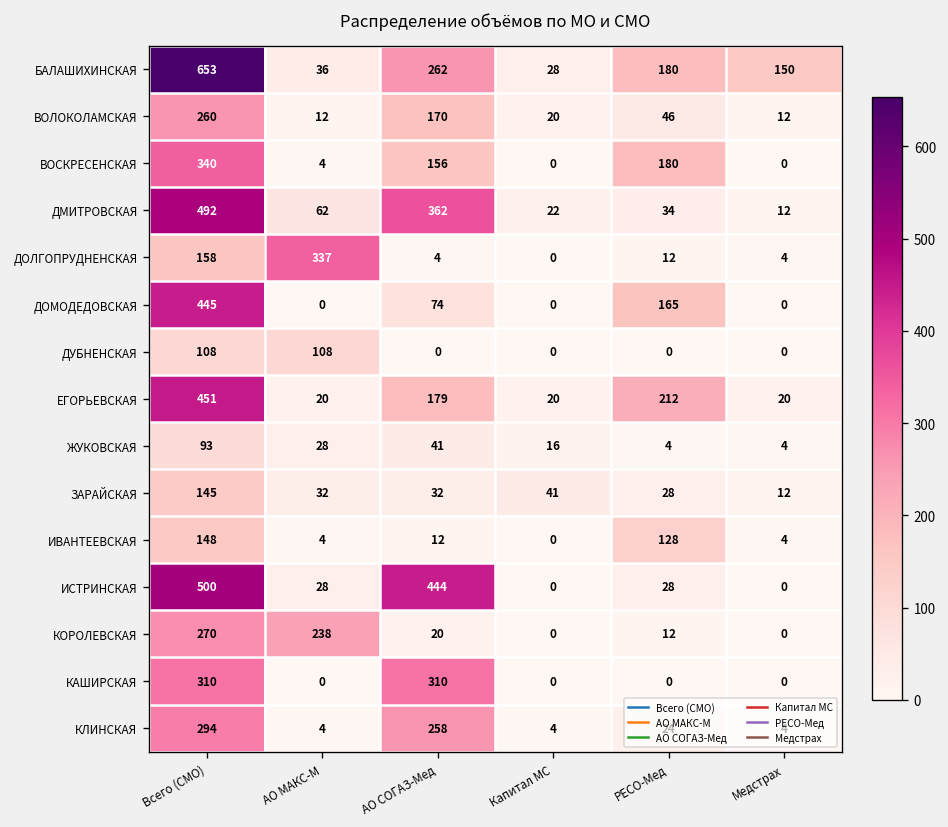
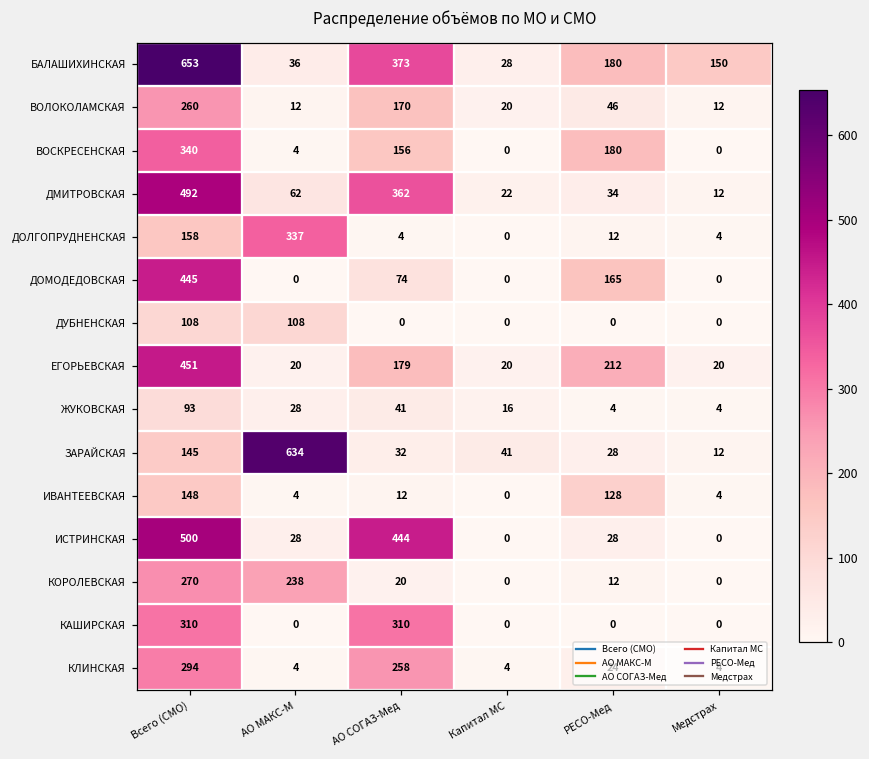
  {
    "БАЛАШИХИНСКАЯ": {
      "Всего (СМО)": 653,
      "АО МАКС-М": 36,
-     "АО СОГАЗ-Мед": 262,
+     "АО СОГАЗ-Мед": 373,
      "Капитал МС": 28,
      "РЕСО-Мед": 180,
      "Медстрах": 150
    },
    "ВОЛОКОЛАМСКАЯ": {
      "Всего (СМО)": 260,
      "АО МАКС-М": 12,
      "АО СОГАЗ-Мед": 170,
      "Капитал МС": 20,
      "РЕСО-Мед": 46,
      "Медстрах": 12
    },
    "ВОСКРЕСЕНСКАЯ": {
      "Всего (СМО)": 340,
      "АО МАКС-М": 4,
      "АО СОГАЗ-Мед": 156,
      "Капитал МС": 0,
      "РЕСО-Мед": 180,
      "Медстрах": 0
    },
    "ДМИТРОВСКАЯ": {
      "Всего (СМО)": 492,
      "АО МАКС-М": 62,
      "АО СОГАЗ-Мед": 362,
      "Капитал МС": 22,
      "РЕСО-Мед": 34,
      "Медстрах": 12
    },
    "ДОЛГОПРУДНЕНСКАЯ": {
      "Всего (СМО)": 158,
      "АО МАКС-М": 337,
      "АО СОГАЗ-Мед": 4,
      "Капитал МС": 0,
      "РЕСО-Мед": 12,
      "Медстрах": 4
    },
    "ДОМОДЕДОВСКАЯ": {
      "Всего (СМО)": 445,
      "АО МАКС-М": 0,
      "АО СОГАЗ-Мед": 74,
      "Капитал МС": 0,
      "РЕСО-Мед": 165,
      "Медстрах": 0
    },
    "ДУБНЕНСКАЯ": {
      "Всего (СМО)": 108,
      "АО МАКС-М": 108,
      "АО СОГАЗ-Мед": 0,
      "Капитал МС": 0,
      "РЕСО-Мед": 0,
      "Медстрах": 0
    },
    "ЕГОРЬЕВСКАЯ": {
      "Всего (СМО)": 451,
      "АО МАКС-М": 20,
      "АО СОГАЗ-Мед": 179,
      "Капитал МС": 20,
      "РЕСО-Мед": 212,
      "Медстрах": 20
    },
    "ЖУКОВСКАЯ": {
      "Всего (СМО)": 93,
      "АО МАКС-М": 28,
      "АО СОГАЗ-Мед": 41,
      "Капитал МС": 16,
      "РЕСО-Мед": 4,
      "Медстрах": 4
    },
    "ЗАРАЙСКАЯ": {
      "Всего (СМО)": 145,
-     "АО МАКС-М": 32,
+     "АО МАКС-М": 634,
      "АО СОГАЗ-Мед": 32,
      "Капитал МС": 41,
      "РЕСО-Мед": 28,
      "Медстрах": 12
    },
    "ИВАНТЕЕВСКАЯ": {
      "Всего (СМО)": 148,
      "АО МАКС-М": 4,
      "АО СОГАЗ-Мед": 12,
      "Капитал МС": 0,
      "РЕСО-Мед": 128,
      "Медстрах": 4
    },
    "ИСТРИНСКАЯ": {
      "Всего (СМО)": 500,
      "АО МАКС-М": 28,
      "АО СОГАЗ-Мед": 444,
      "Капитал МС": 0,
      "РЕСО-Мед": 28,
      "Медстрах": 0
    },
    "КОРОЛЕВСКАЯ": {
      "Всего (СМО)": 270,
      "АО МАКС-М": 238,
      "АО СОГАЗ-Мед": 20,
      "Капитал МС": 0,
      "РЕСО-Мед": 12,
      "Медстрах": 0
    },
    "КАШИРСКАЯ": {
      "Всего (СМО)": 310,
      "АО МАКС-М": 0,
      "АО СОГАЗ-Мед": 310,
      "Капитал МС": 0,
      "РЕСО-Мед": 0,
      "Медстрах": 0
    },
    "КЛИНСКАЯ": {
      "Всего (СМО)": 294,
      "АО МАКС-М": 4,
      "АО СОГАЗ-Мед": 258,
      "Капитал МС": 4
    }
  }
